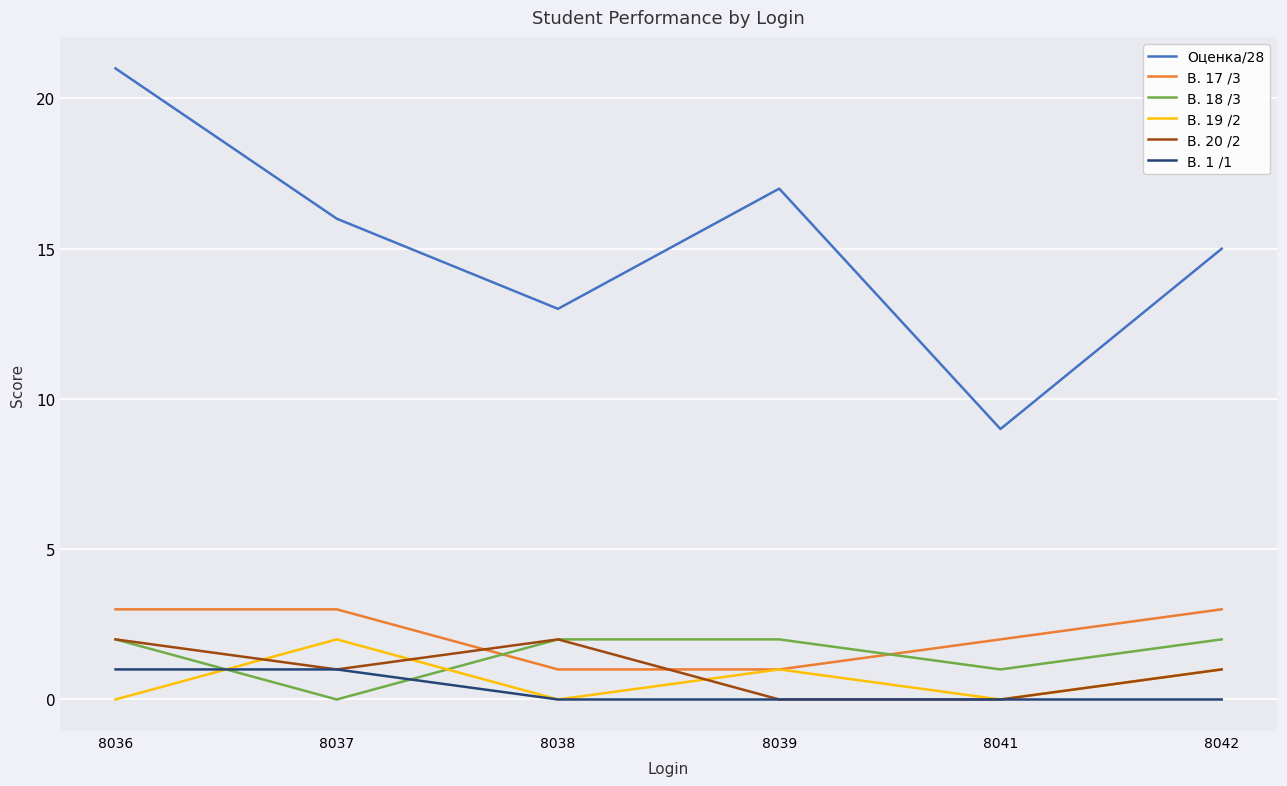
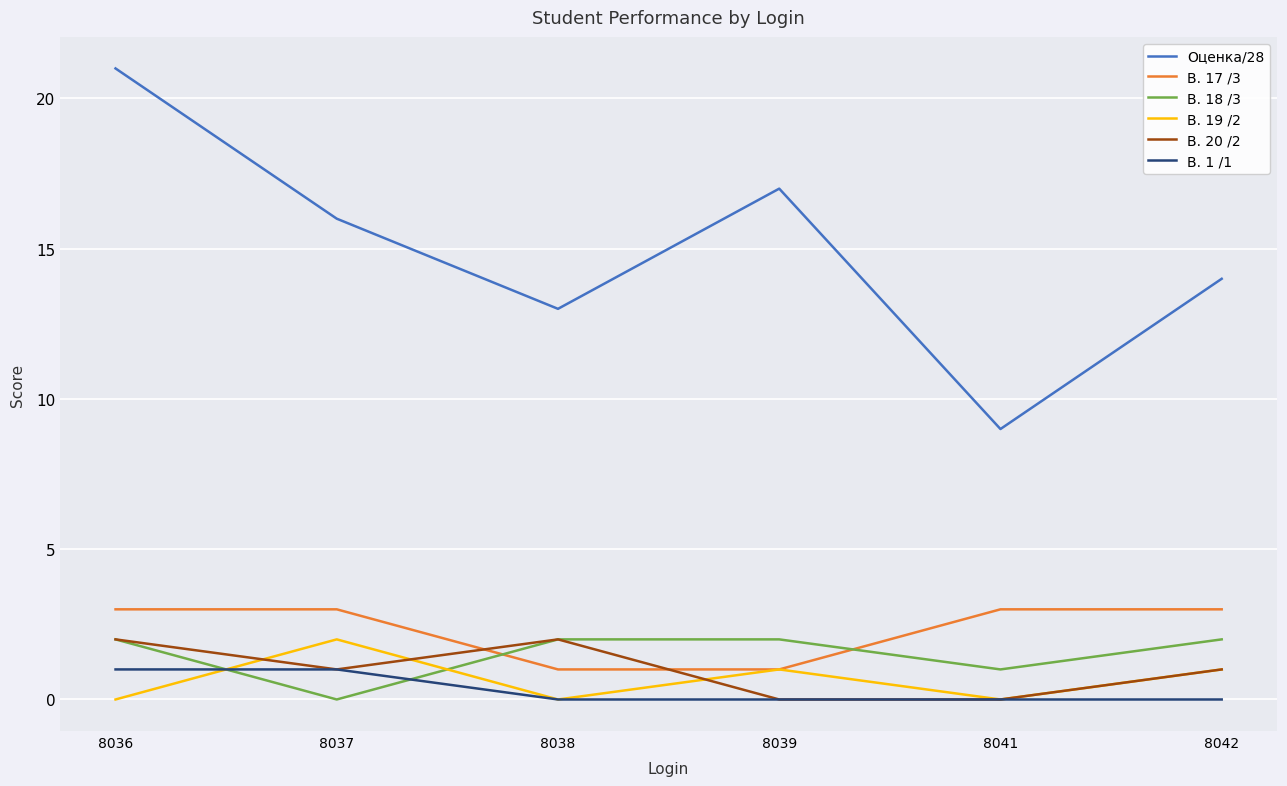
  {
    "Оценка/28": {
      "8036": 21,
      "8037": 16,
      "8038": 13,
      "8039": 17,
      "8041": 9,
-     "8042": 15
+     "8042": 14
    },
    "В. 17 /3": {
      "8036": 3,
      "8037": 3,
      "8038": 1,
-     "8041": 2,
+     "8041": 3,
      "8042": 3
    },
    "В. 18 /3": {
      "8037": 0,
      "8039": 2,
      "8041": 1,
      "8042": 2
    },
    "В. 19 /2": {
      "8036": 0,
      "8037": 2
    },
    "В. 1 /1": {
      "8036": 1,
      "8042": 0
    }
  }
